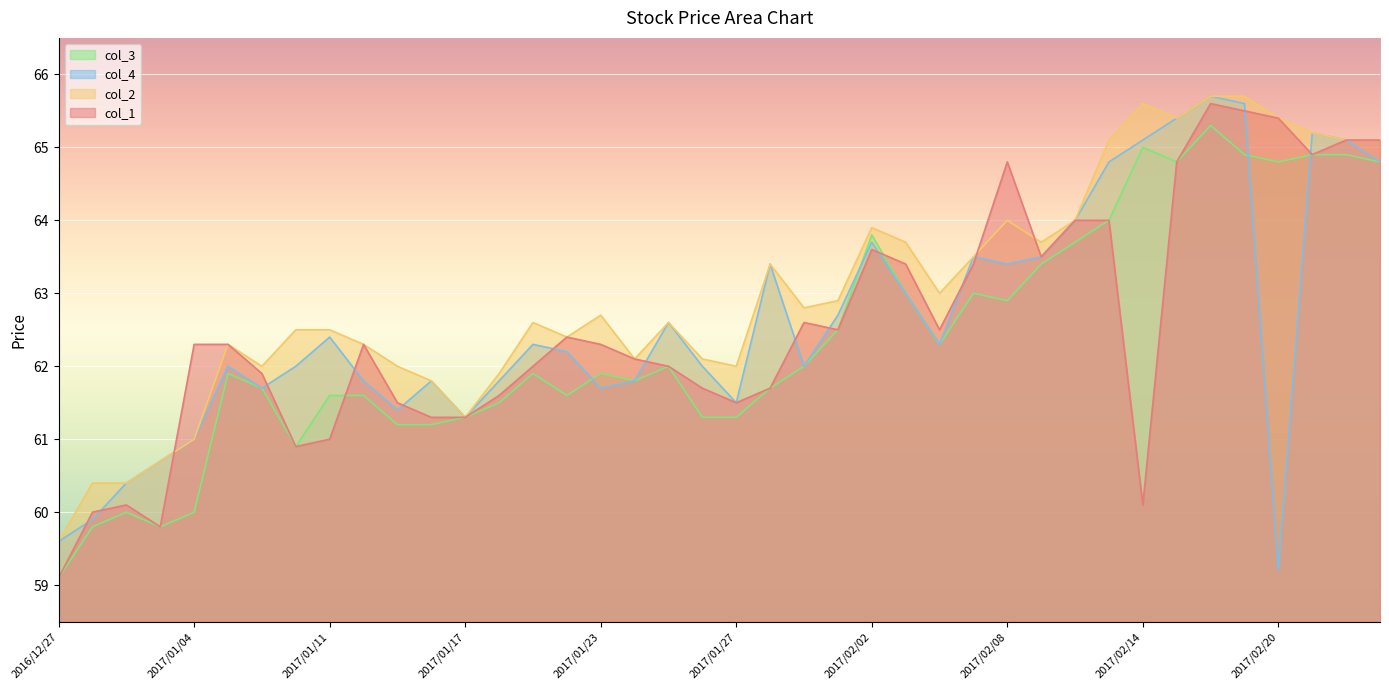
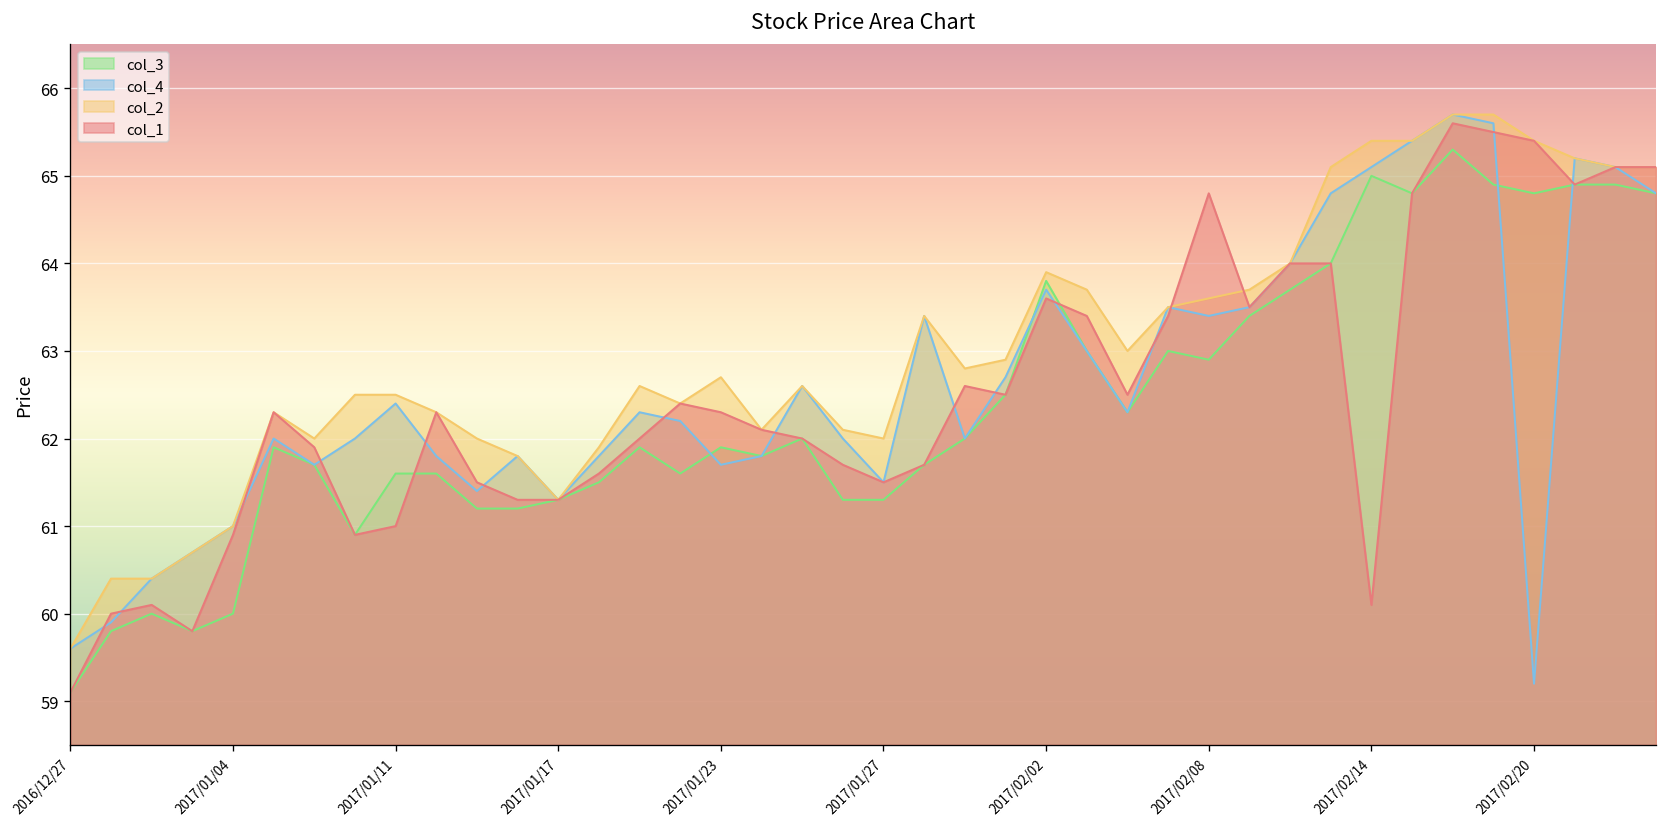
  {
    "col_3": {
      "2017/01/04": 60.0,
      "2017/01/11": 61.6,
      "2017/01/23": 61.9,
      "2017/01/27": 61.3,
      "2017/02/02": 63.8,
      "2017/02/08": 62.9,
      "2017/02/14": 65.0,
      "2017/02/20": 64.8
    },
    "col_4": {
      "2017/01/11": 62.4,
      "2017/01/23": 61.7,
      "2017/02/02": 63.7,
      "2017/02/08": 63.4,
      "2017/02/14": 65.1,
      "2017/02/20": 59.2
    },
    "col_2": {
      "2017/01/11": 62.5,
      "2017/01/23": 62.7,
      "2017/01/27": 62.0,
      "2017/02/02": 63.9,
-     "2017/02/08": 64.0,
-     "2017/02/14": 65.6
+     "2017/02/08": 63.6,
+     "2017/02/14": 65.4
    },
    "col_1": {
-     "2017/01/04": 62.3,
+     "2017/01/04": 60.9,
      "2017/01/11": 61.0,
      "2017/01/23": 62.3,
      "2017/02/02": 63.6,
      "2017/02/08": 64.8,
      "2017/02/14": 60.1
    }
  }
